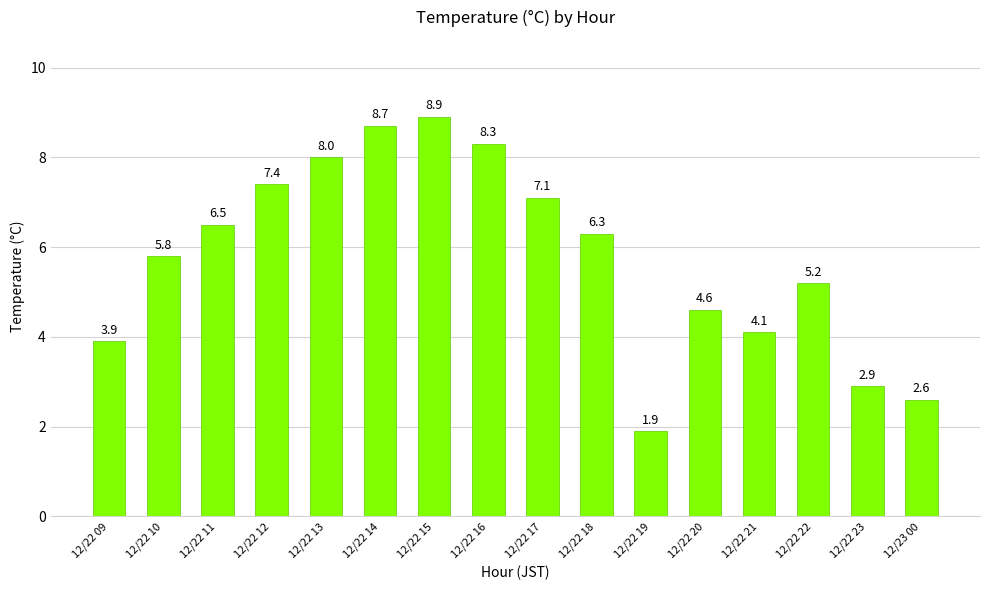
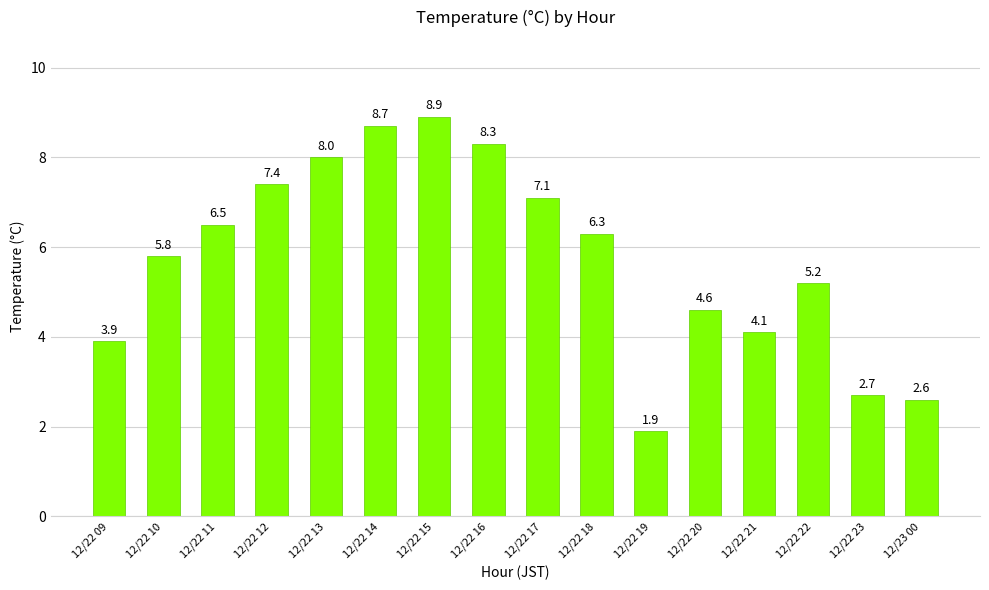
  {
    "12/22 09": 3.9,
    "12/22 10": 5.8,
    "12/22 11": 6.5,
    "12/22 12": 7.4,
    "12/22 13": 8.0,
    "12/22 14": 8.7,
    "12/22 15": 8.9,
    "12/22 16": 8.3,
    "12/22 17": 7.1,
    "12/22 18": 6.3,
    "12/22 19": 1.9,
    "12/22 20": 4.6,
    "12/22 21": 4.1,
    "12/22 22": 5.2,
-   "12/22 23": 2.9,
+   "12/22 23": 2.7,
    "12/23 00": 2.6
  }
